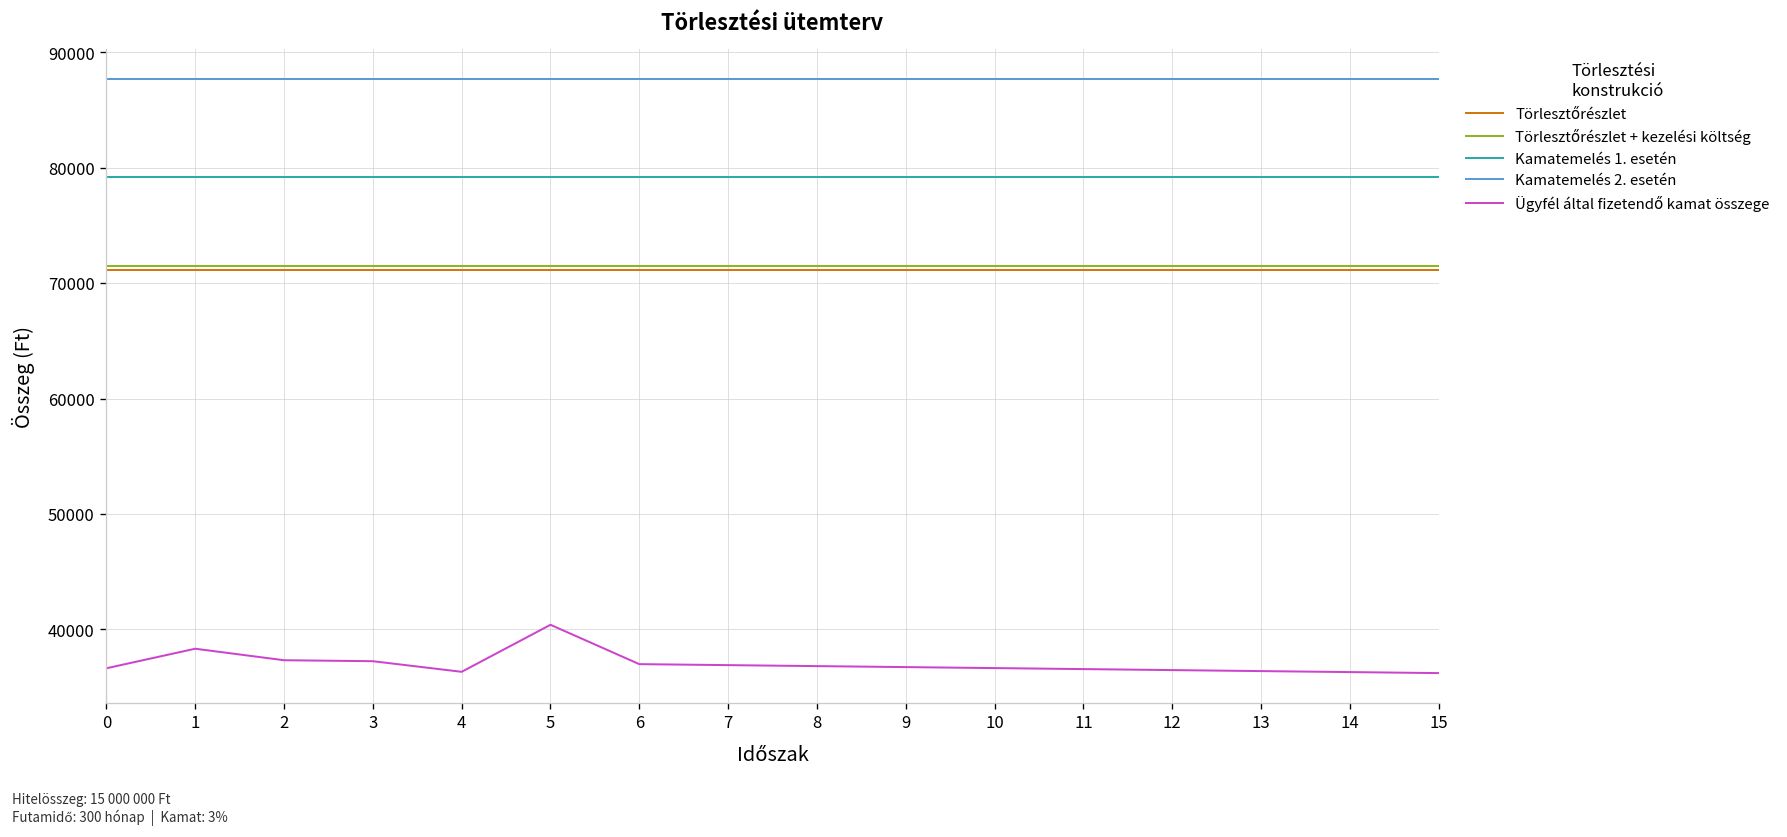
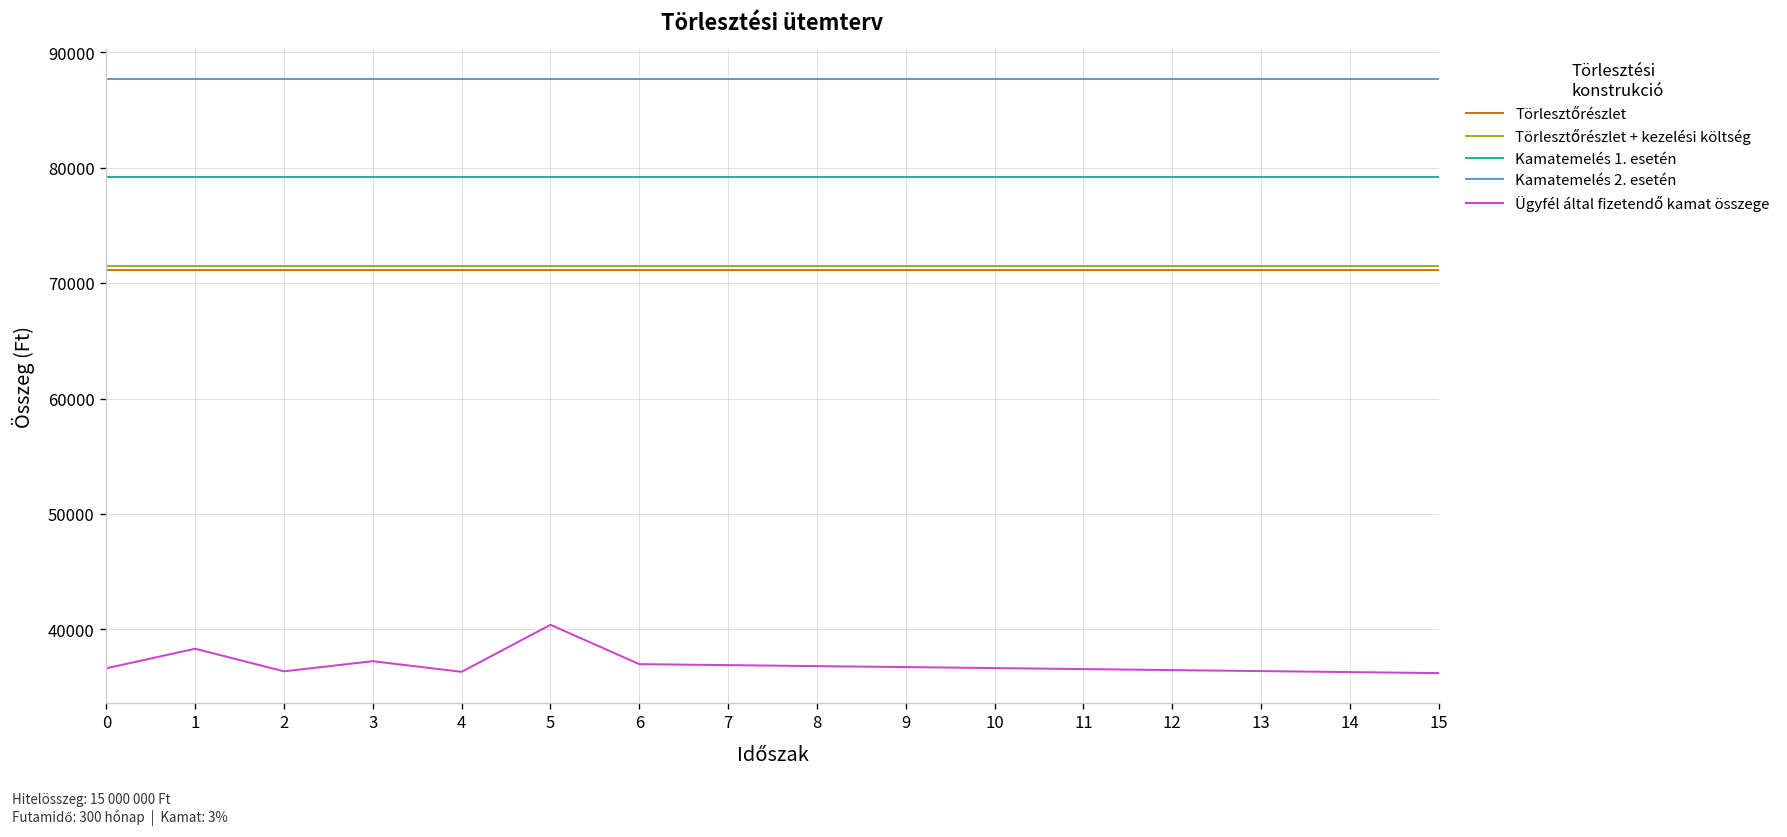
  {
    "Törlesztőrészlet": {
      "0": 71000,
      "1": 71000,
      "2": 71000,
      "3": 71000,
      "4": 71000,
      "5": 71000,
      "6": 71000,
      "7": 71000,
      "8": 71000,
      "9": 71000,
      "10": 71000,
      "11": 71000,
      "12": 71000,
      "13": 71000,
      "14": 71000,
      "15": 71000
    },
    "Törlesztőrészlet + kezelési költség": {
      "0": 71000,
      "1": 71000,
      "2": 71000,
      "3": 71000,
      "4": 71000,
      "5": 71000,
      "6": 71000,
      "7": 71000,
      "8": 71000,
      "9": 71000,
      "10": 71000,
      "11": 71000,
      "12": 71000,
      "13": 71000,
      "14": 71000,
      "15": 71000
    },
    "Kamatemelés 1. esetén": {
      "0": 79000,
      "1": 79000,
      "2": 79000,
      "3": 79000,
      "4": 79000,
      "5": 79000,
      "6": 79000,
      "7": 79000,
      "8": 79000,
      "9": 79000,
      "10": 79000,
      "11": 79000,
      "12": 79000,
      "13": 79000,
      "14": 79000,
      "15": 79000
    },
    "Kamatemelés 2. esetén": {
      "0": 88000,
      "1": 88000,
      "2": 88000,
      "3": 88000,
      "4": 88000,
      "5": 88000,
      "6": 88000,
      "7": 88000,
      "8": 88000,
      "9": 88000,
      "10": 88000,
      "11": 88000,
      "12": 88000,
      "13": 88000,
      "14": 88000,
      "15": 88000
    },
    "Ügyfél által fizetendő kamat összege": {
      "0": 37000,
      "1": 38000,
-     "2": 37000,
+     "2": 36000,
      "3": 37000,
      "4": 36000,
      "5": 40000,
      "6": 37000,
      "7": 37000,
      "8": 37000,
      "9": 37000,
      "10": 37000,
      "11": 37000,
      "12": 36000,
      "13": 36000,
      "14": 36000,
      "15": 36000
    }
  }
